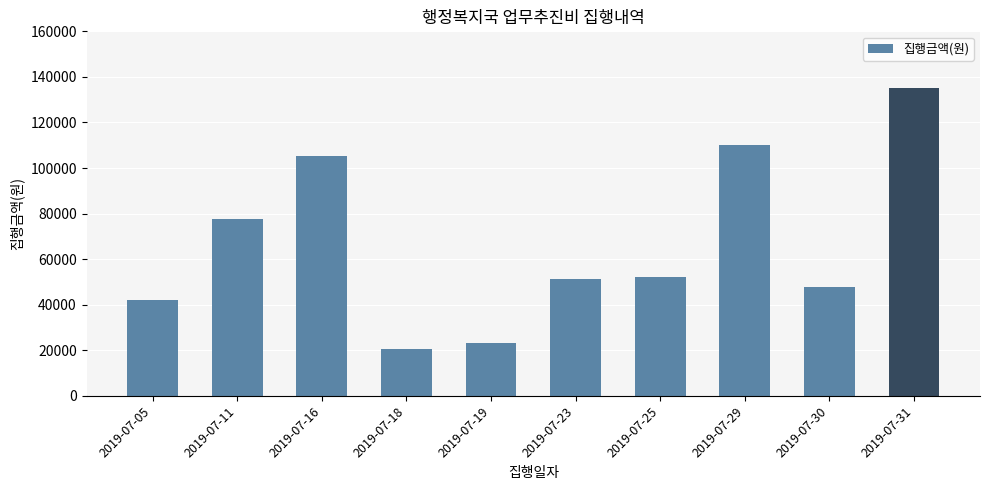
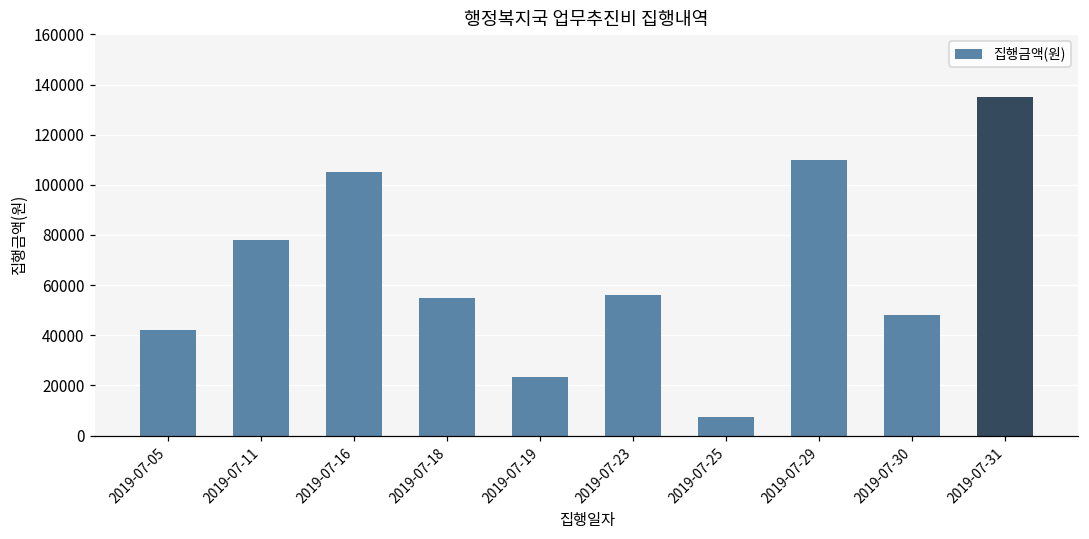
  {
    "2019-07-05": 42000,
    "2019-07-11": 78000,
    "2019-07-16": 105000,
-   "2019-07-18": 20000,
+   "2019-07-18": 55000,
    "2019-07-19": 23000,
-   "2019-07-23": 51000,
-   "2019-07-25": 52000,
+   "2019-07-23": 56000,
+   "2019-07-25": 7000,
    "2019-07-29": 110000,
    "2019-07-30": 48000,
    "2019-07-31": 135000
  }
